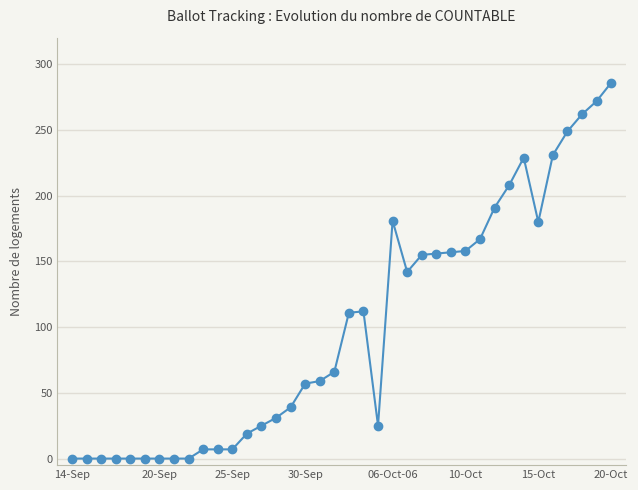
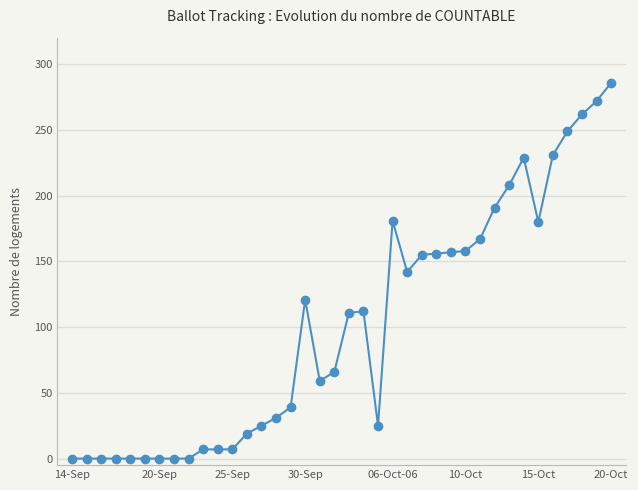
  {
    "14-Sep": 0,
    "20-Sep": 0,
    "25-Sep": 7,
-   "30-Sep": 57,
+   "30-Sep": 121,
    "06-Oct-06": 181,
    "10-Oct": 158,
    "15-Oct": 180,
    "20-Oct": 286
  }
